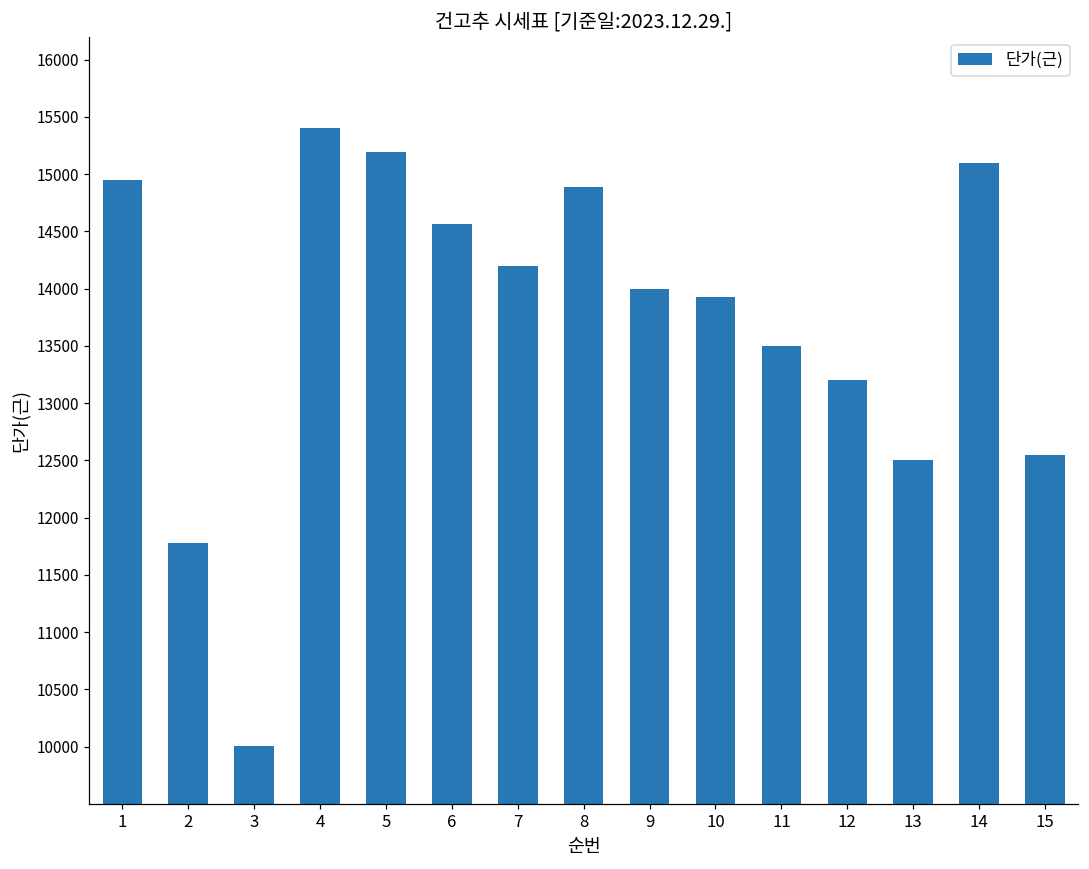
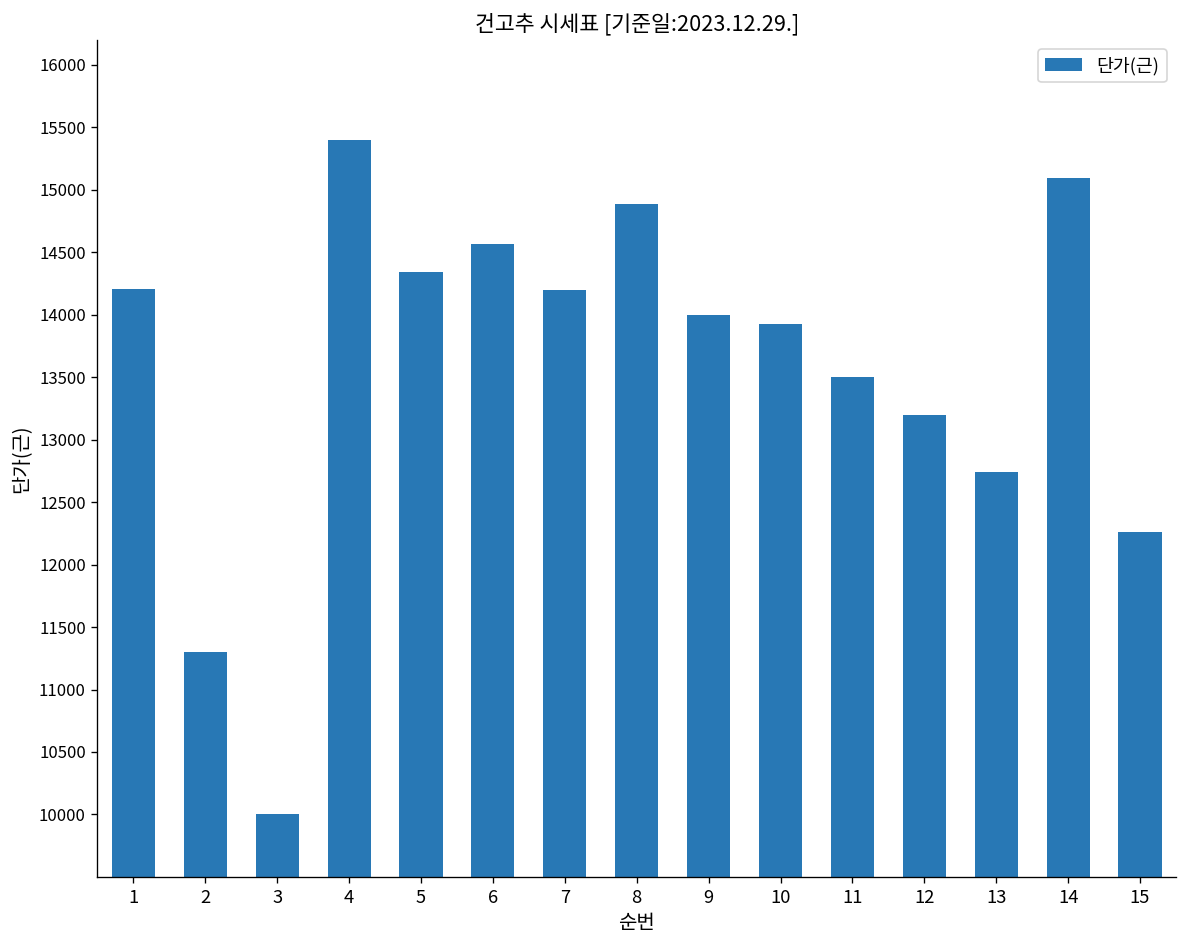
  {
-   "1": 14950,
-   "2": 11780,
+   "1": 14210,
+   "2": 11300,
    "3": 10000,
    "4": 15400,
-   "5": 15190,
+   "5": 14340,
    "6": 14570,
    "7": 14200,
    "8": 14890,
    "9": 14000,
    "10": 13930,
    "11": 13500,
    "12": 13200,
-   "13": 12500,
+   "13": 12740,
    "14": 15090,
-   "15": 12550
+   "15": 12260
  }
